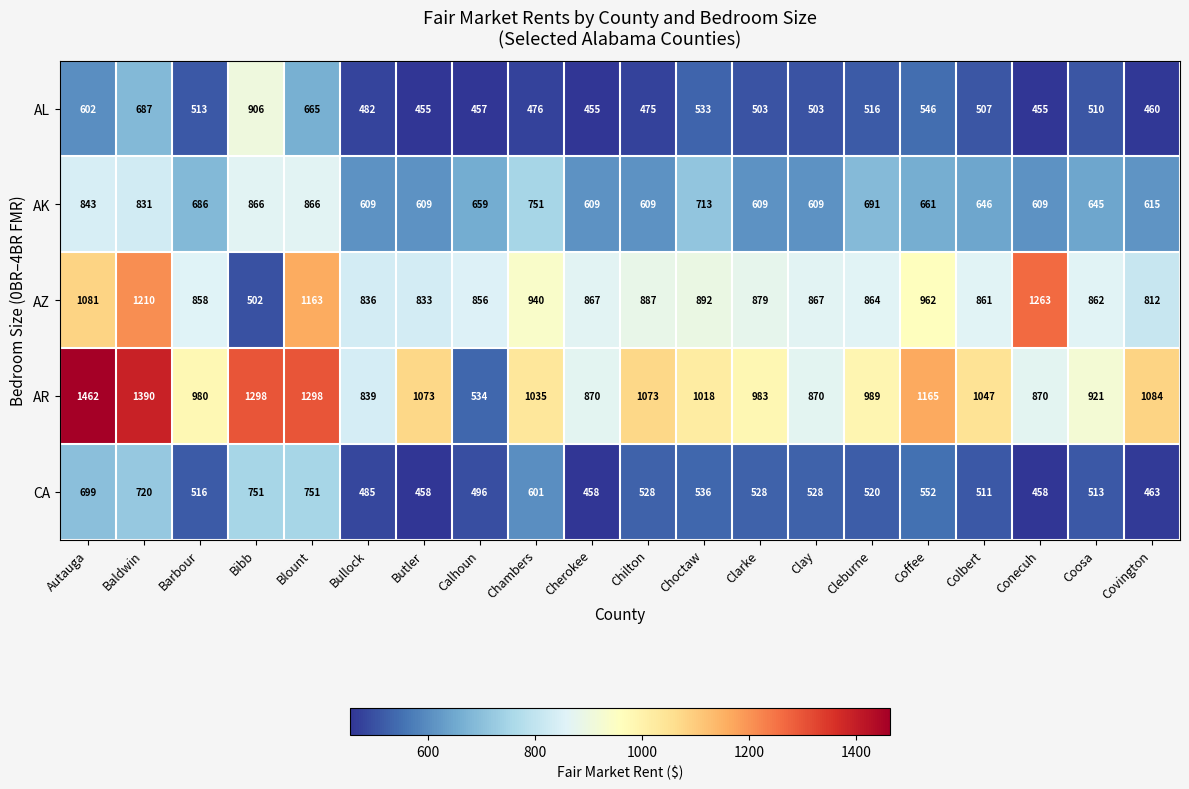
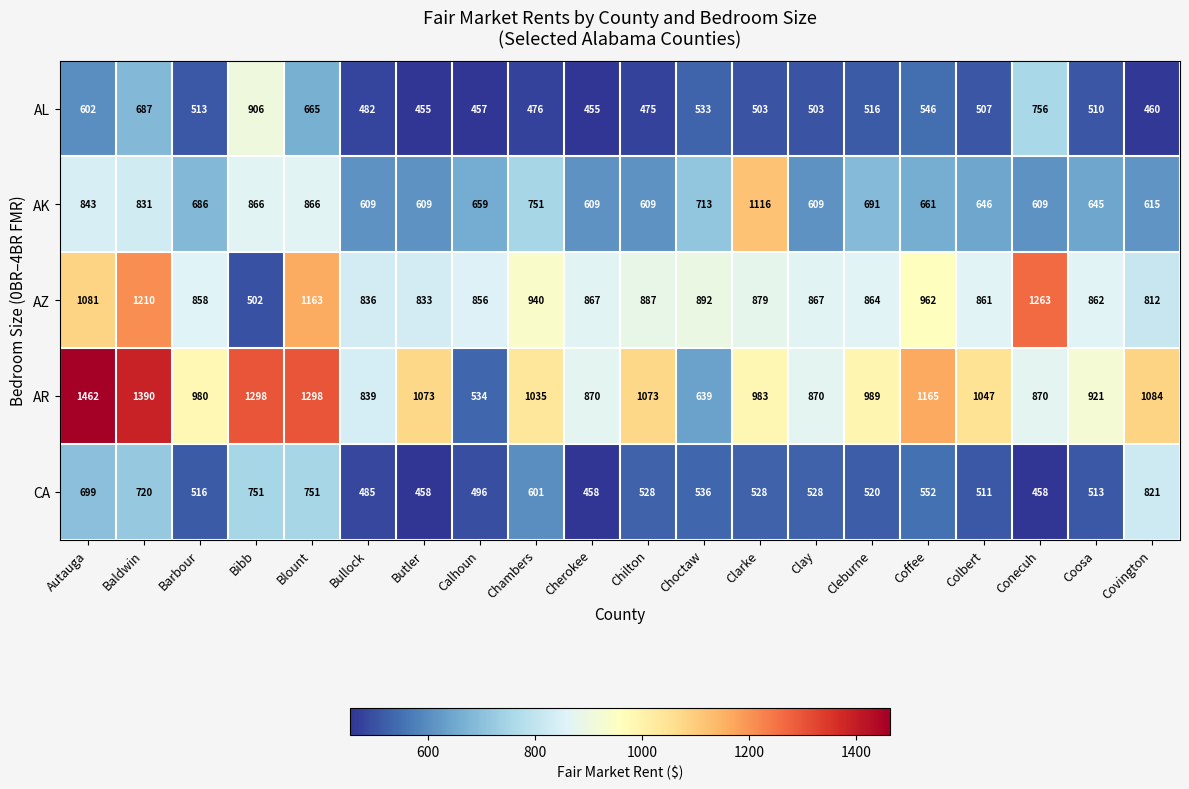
  {
    "AL": {
      "Autauga": 602,
      "Baldwin": 687,
      "Barbour": 513,
      "Bibb": 906,
      "Blount": 665,
      "Bullock": 482,
      "Butler": 455,
      "Calhoun": 457,
      "Chambers": 476,
      "Cherokee": 455,
      "Chilton": 475,
      "Choctaw": 533,
      "Clarke": 503,
      "Clay": 503,
      "Cleburne": 516,
      "Coffee": 546,
      "Colbert": 507,
-     "Conecuh": 455,
+     "Conecuh": 756,
      "Coosa": 510,
      "Covington": 460
    },
    "AK": {
      "Autauga": 843,
      "Baldwin": 831,
      "Barbour": 686,
      "Bibb": 866,
      "Blount": 866,
      "Bullock": 609,
      "Butler": 609,
      "Calhoun": 659,
      "Chambers": 751,
      "Cherokee": 609,
      "Chilton": 609,
      "Choctaw": 713,
-     "Clarke": 609,
+     "Clarke": 1116,
      "Clay": 609,
      "Cleburne": 691,
      "Coffee": 661,
      "Colbert": 646,
      "Conecuh": 609,
      "Coosa": 645,
      "Covington": 615
    },
    "AZ": {
      "Autauga": 1081,
      "Baldwin": 1210,
      "Barbour": 858,
      "Bibb": 502,
      "Blount": 1163,
      "Bullock": 836,
      "Butler": 833,
      "Calhoun": 856,
      "Chambers": 940,
      "Cherokee": 867,
      "Chilton": 887,
      "Choctaw": 892,
      "Clarke": 879,
      "Clay": 867,
      "Cleburne": 864,
      "Coffee": 962,
      "Colbert": 861,
      "Conecuh": 1263,
      "Coosa": 862,
      "Covington": 812
    },
    "AR": {
      "Autauga": 1462,
      "Baldwin": 1390,
      "Barbour": 980,
      "Bibb": 1298,
      "Blount": 1298,
      "Bullock": 839,
      "Butler": 1073,
      "Calhoun": 534,
      "Chambers": 1035,
      "Cherokee": 870,
      "Chilton": 1073,
-     "Choctaw": 1018,
+     "Choctaw": 639,
      "Clarke": 983,
      "Clay": 870,
      "Cleburne": 989,
      "Coffee": 1165,
      "Colbert": 1047,
      "Conecuh": 870,
      "Coosa": 921,
      "Covington": 1084
    },
    "CA": {
      "Autauga": 699,
      "Baldwin": 720,
      "Barbour": 516,
      "Bibb": 751,
      "Blount": 751,
      "Bullock": 485,
      "Butler": 458,
      "Calhoun": 496,
      "Chambers": 601,
      "Cherokee": 458,
      "Chilton": 528,
      "Choctaw": 536,
      "Clarke": 528,
      "Clay": 528,
      "Cleburne": 520,
      "Coffee": 552,
      "Colbert": 511,
      "Conecuh": 458,
      "Coosa": 513,
-     "Covington": 463
+     "Covington": 821
    }
  }
